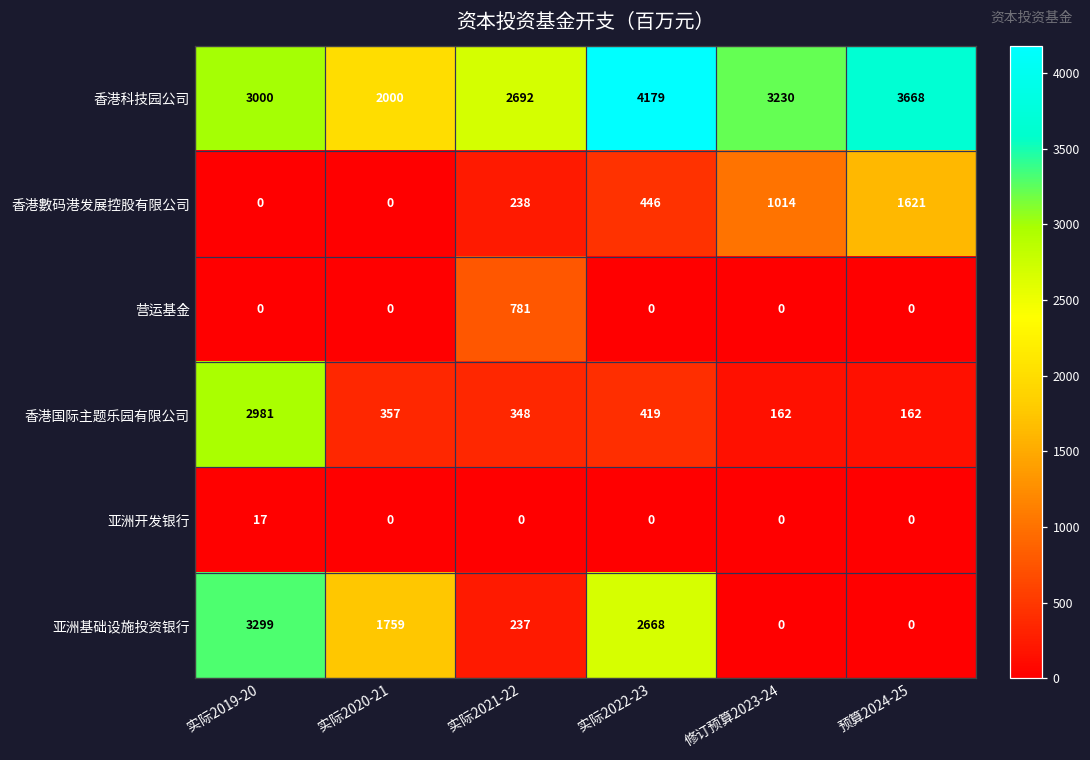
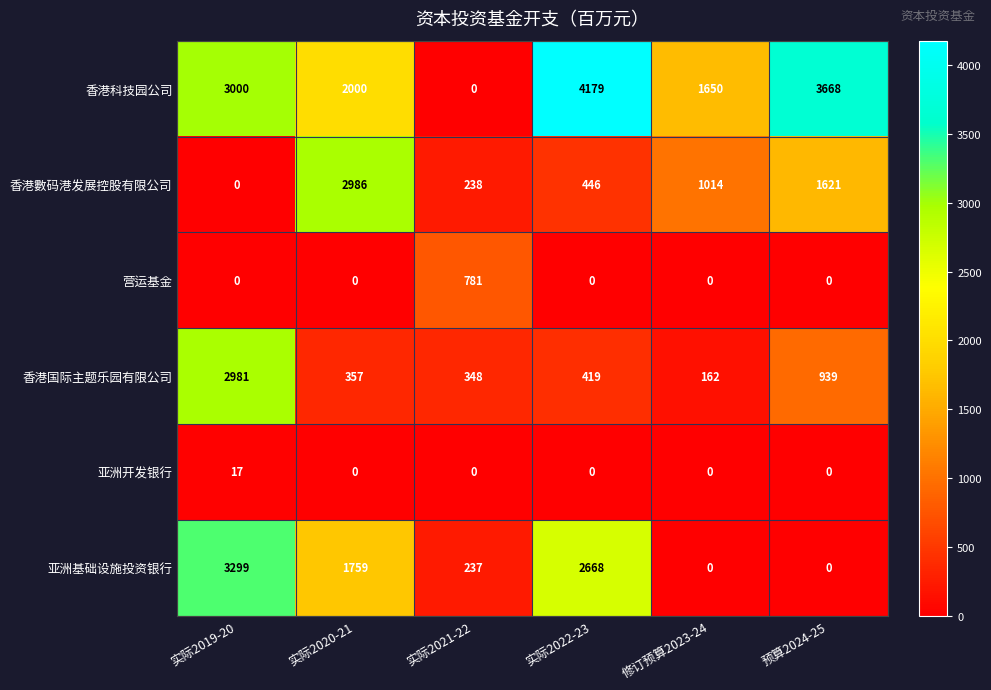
  {
    "香港科技园公司": {
      "实际2019-20": 3000,
      "实际2020-21": 2000,
-     "实际2021-22": 2692,
+     "实际2021-22": 0,
      "实际2022-23": 4179,
-     "修订预算2023-24": 3230,
+     "修订预算2023-24": 1650,
      "预算2024-25": 3668
    },
    "香港數码港发展控股有限公司": {
      "实际2019-20": 0,
-     "实际2020-21": 0,
+     "实际2020-21": 2986,
      "实际2021-22": 238,
      "实际2022-23": 446,
      "修订预算2023-24": 1014,
      "预算2024-25": 1621
    },
    "营运基金": {
      "实际2019-20": 0,
      "实际2020-21": 0,
      "实际2021-22": 781,
      "实际2022-23": 0,
      "修订预算2023-24": 0,
      "预算2024-25": 0
    },
    "香港国际主题乐园有限公司": {
      "实际2019-20": 2981,
      "实际2020-21": 357,
      "实际2021-22": 348,
      "实际2022-23": 419,
      "修订预算2023-24": 162,
-     "预算2024-25": 162
+     "预算2024-25": 939
    },
    "亚洲开发银行": {
      "实际2019-20": 17,
      "实际2020-21": 0,
      "实际2021-22": 0,
      "实际2022-23": 0,
      "修订预算2023-24": 0,
      "预算2024-25": 0
    },
    "亚洲基础设施投资银行": {
      "实际2019-20": 3299,
      "实际2020-21": 1759,
      "实际2021-22": 237,
      "实际2022-23": 2668,
      "修订预算2023-24": 0,
      "预算2024-25": 0
    }
  }
